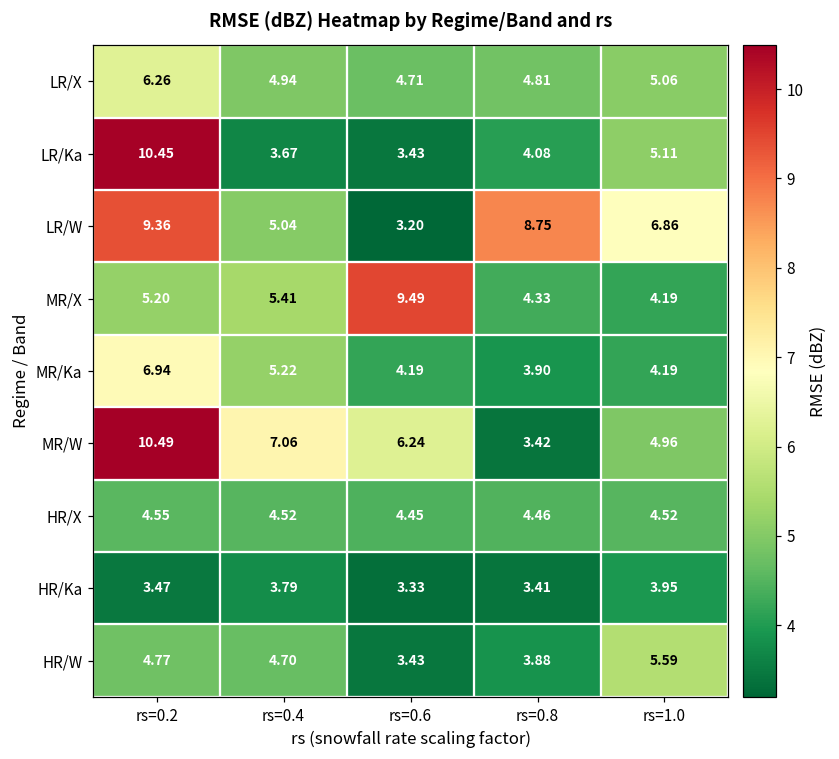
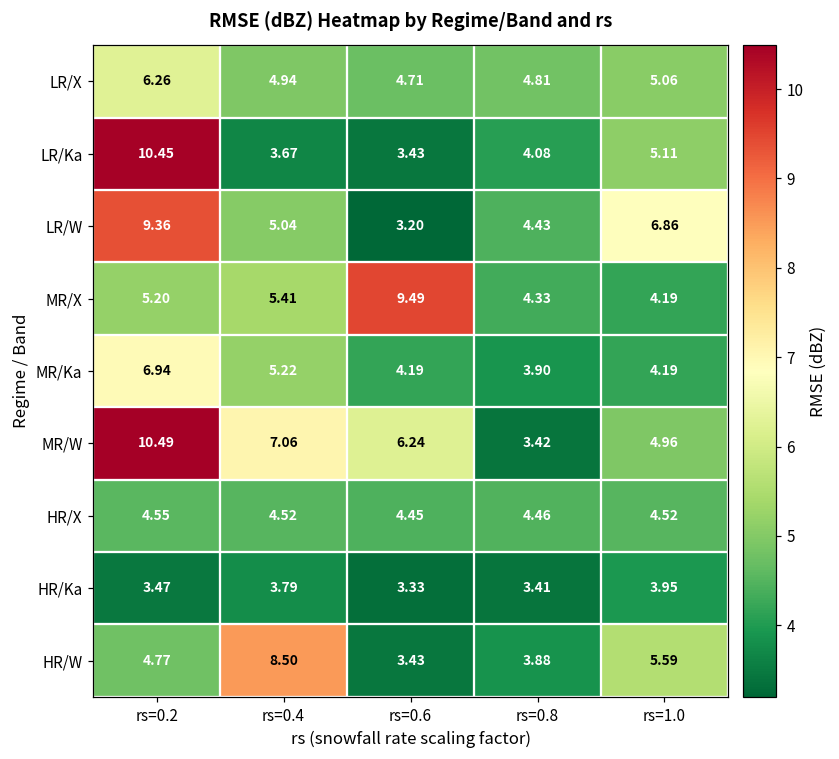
  {
    "LR/X": {
      "rs=0.2": 6.26,
      "rs=0.4": 4.94,
      "rs=0.6": 4.71,
      "rs=0.8": 4.81,
      "rs=1.0": 5.06
    },
    "LR/Ka": {
      "rs=0.2": 10.45,
      "rs=0.4": 3.67,
      "rs=0.6": 3.43,
      "rs=0.8": 4.08,
      "rs=1.0": 5.11
    },
    "LR/W": {
      "rs=0.2": 9.36,
      "rs=0.4": 5.04,
      "rs=0.6": 3.20,
-     "rs=0.8": 8.75,
+     "rs=0.8": 4.43,
      "rs=1.0": 6.86
    },
    "MR/X": {
      "rs=0.2": 5.20,
      "rs=0.4": 5.41,
      "rs=0.6": 9.49,
      "rs=0.8": 4.33,
      "rs=1.0": 4.19
    },
    "MR/Ka": {
      "rs=0.2": 6.94,
      "rs=0.4": 5.22,
      "rs=0.6": 4.19,
      "rs=0.8": 3.90,
      "rs=1.0": 4.19
    },
    "MR/W": {
      "rs=0.2": 10.49,
      "rs=0.4": 7.06,
      "rs=0.6": 6.24,
      "rs=0.8": 3.42,
      "rs=1.0": 4.96
    },
    "HR/X": {
      "rs=0.2": 4.55,
      "rs=0.4": 4.52,
      "rs=0.6": 4.45,
      "rs=0.8": 4.46,
      "rs=1.0": 4.52
    },
    "HR/Ka": {
      "rs=0.2": 3.47,
      "rs=0.4": 3.79,
      "rs=0.6": 3.33,
      "rs=0.8": 3.41,
      "rs=1.0": 3.95
    },
    "HR/W": {
      "rs=0.2": 4.77,
-     "rs=0.4": 4.70,
+     "rs=0.4": 8.50,
      "rs=0.6": 3.43,
      "rs=0.8": 3.88,
      "rs=1.0": 5.59
    }
  }
